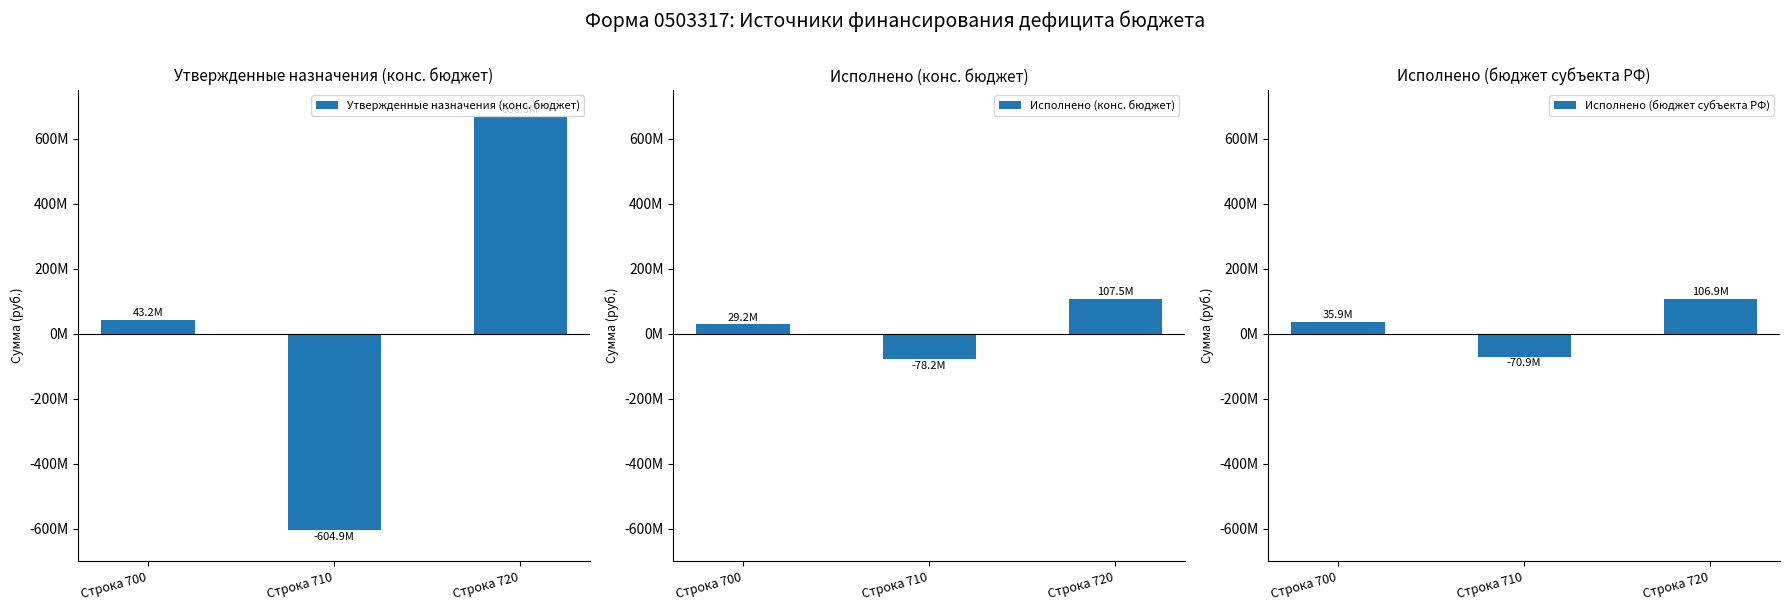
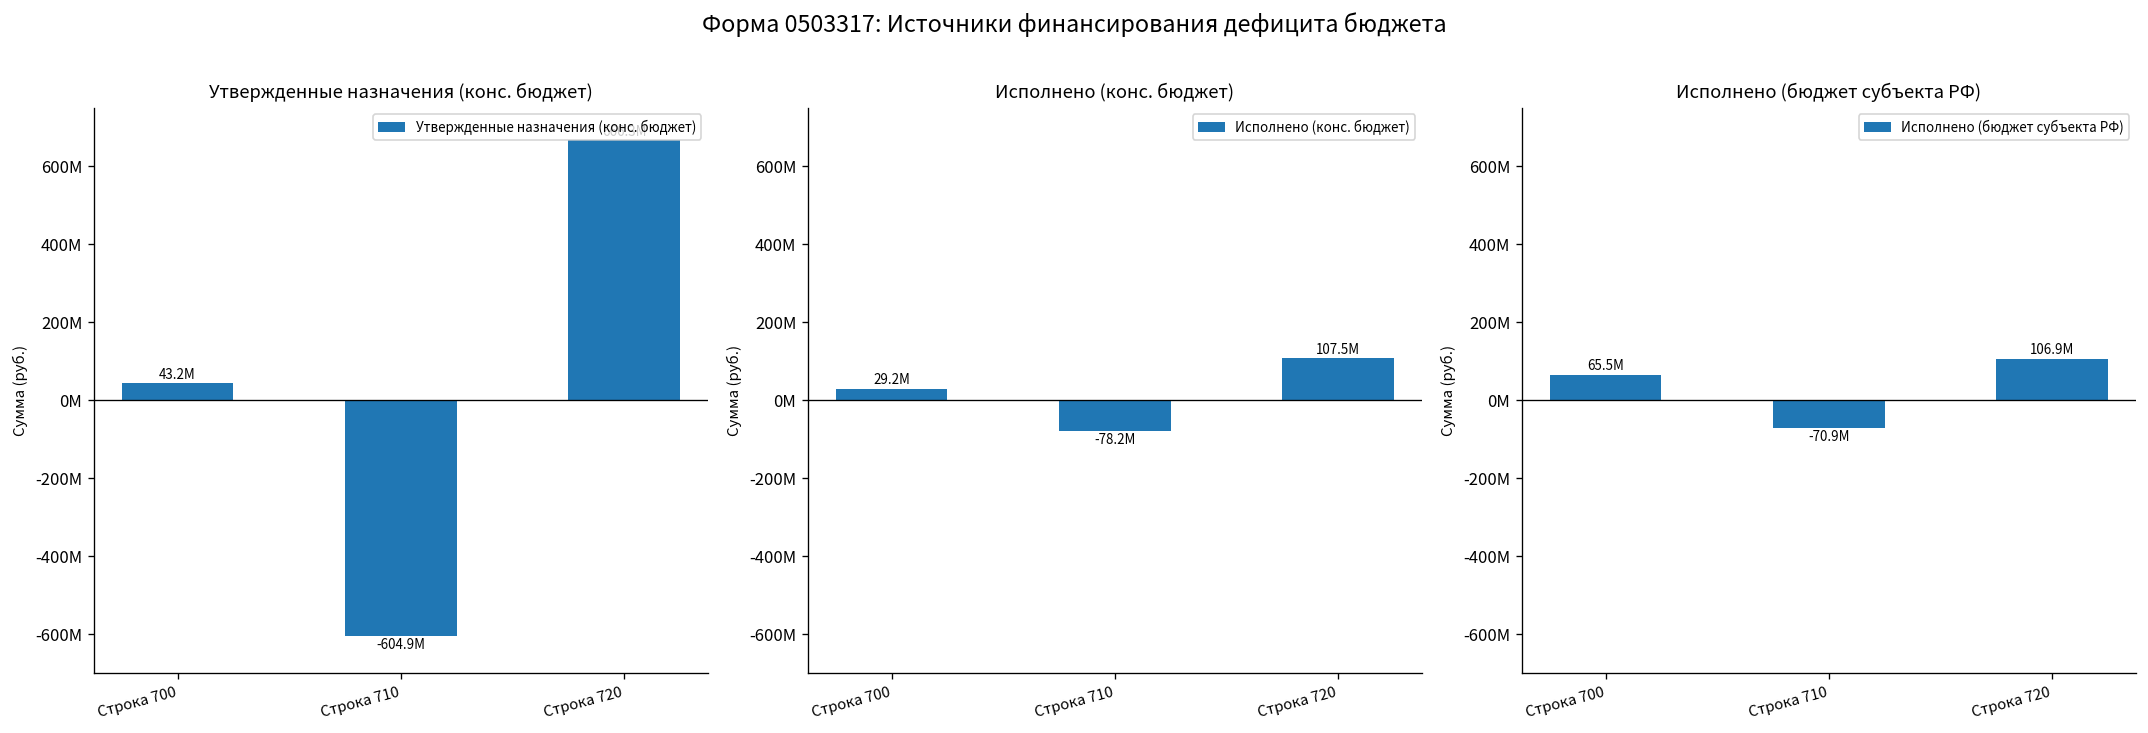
  {
    "Утвержденные назначения (конс. бюджет)": {
      "Строка 700": "43.2M",
      "Строка 710": "-604.9M"
    },
    "Исполнено (конс. бюджет)": {
      "Строка 700": "29.2M",
      "Строка 710": "-78.2M",
      "Строка 720": "107.5M"
    },
    "Исполнено (бюджет субъекта РФ)": {
-     "Строка 700": "35.9M",
+     "Строка 700": "65.5M",
      "Строка 710": "-70.9M",
      "Строка 720": "106.9M"
    }
  }
